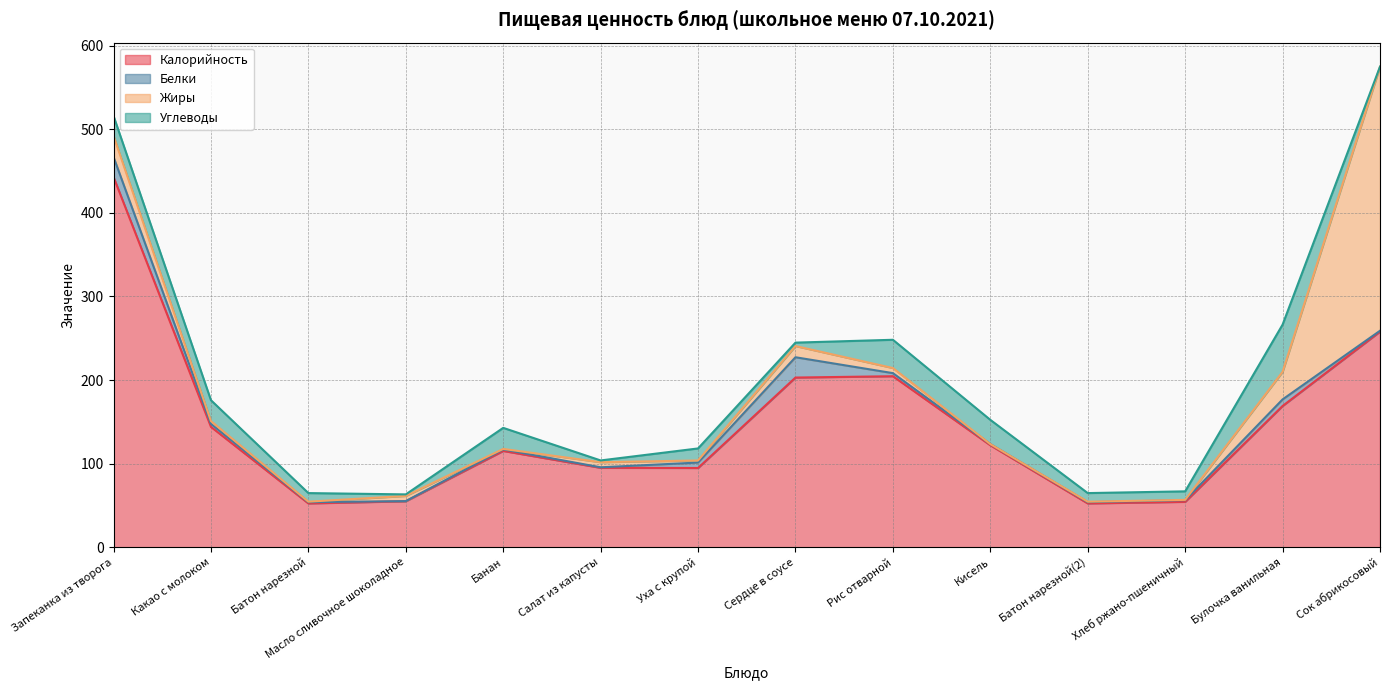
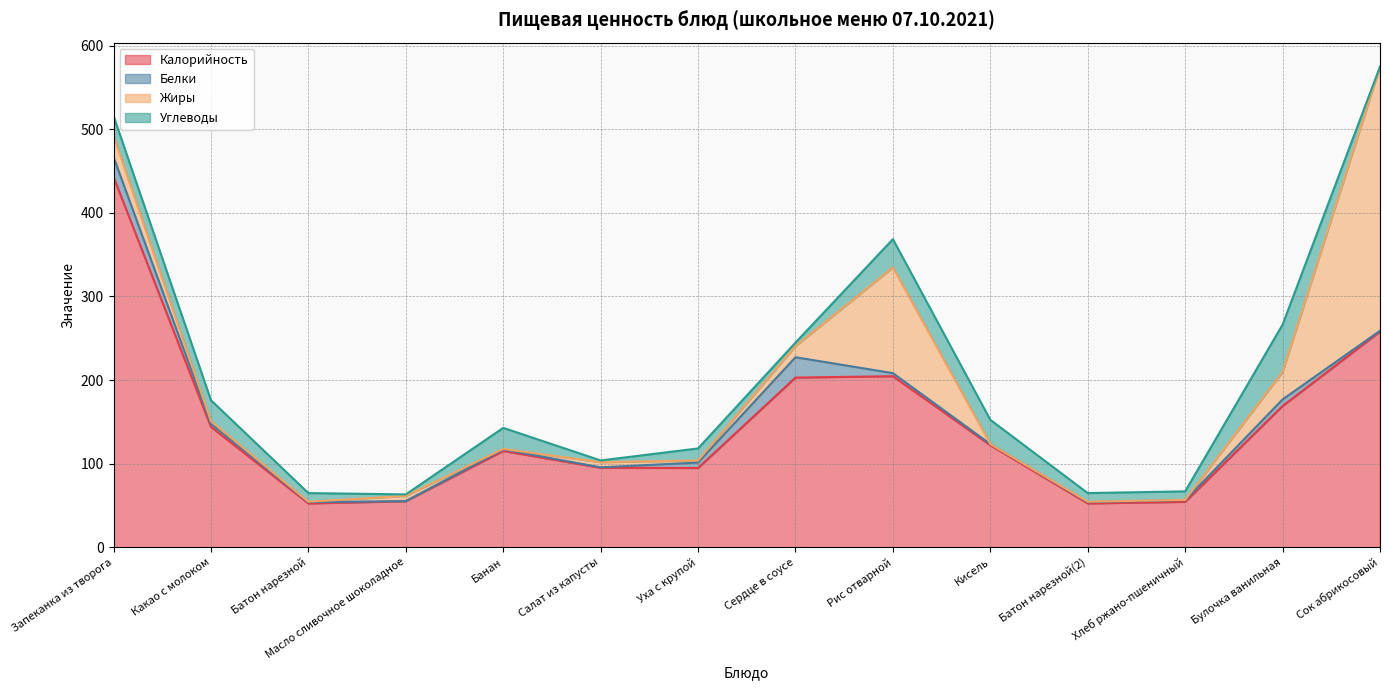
  {
    "Калорийность": {
      "Запеканка из творога": 440,
      "Какао с молоком": 140,
      "Уха с крупой": 90,
      "Сердце в соусе": 200,
      "Рис отварной": 200,
      "Булочка ванильная": 170
    },
    "Жиры": {
      "Запеканка из творога": 30,
      "Какао с молоком": 0,
      "Сердце в соусе": 10,
-     "Рис отварной": 10,
+     "Рис отварной": 130,
      "Булочка ванильная": 30
    }
  }
